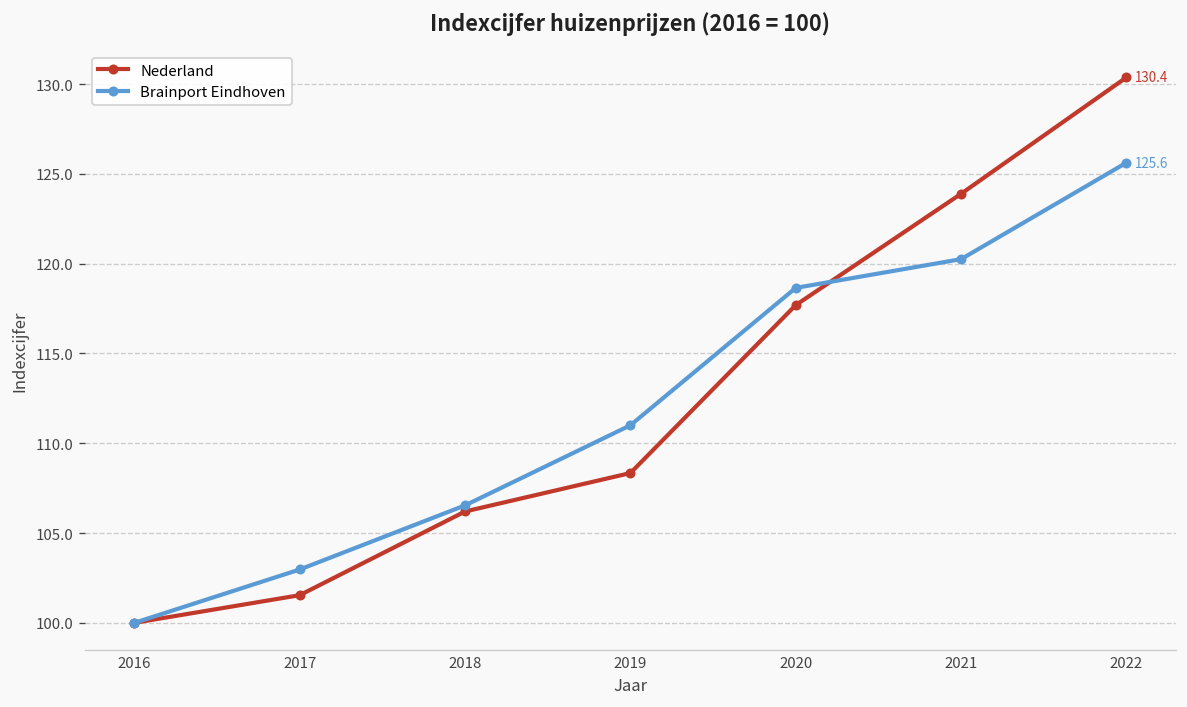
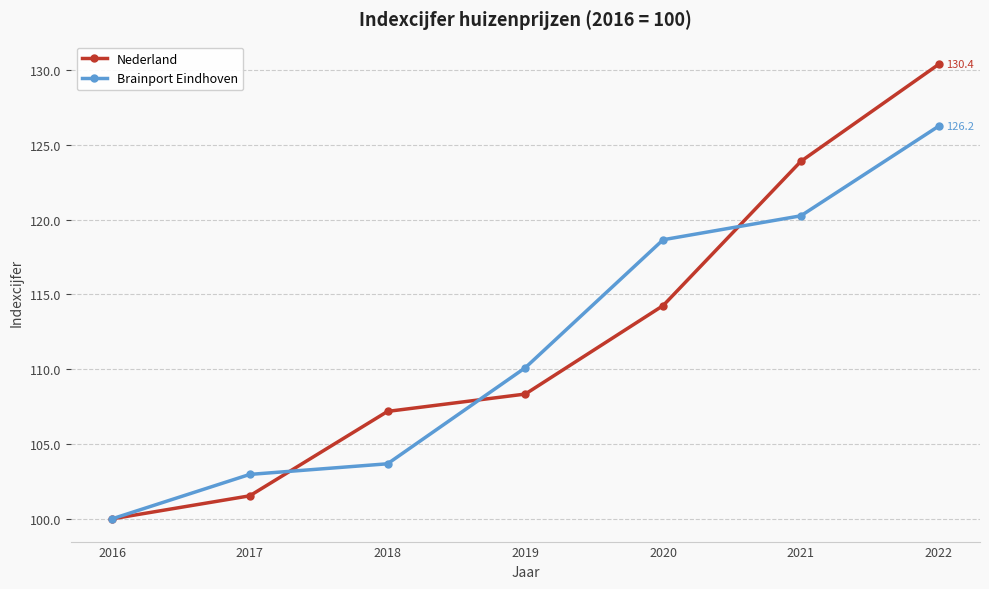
  {
    "Nederland": {
      "2017": 101.5,
-     "2018": 106.2,
+     "2018": 107.2,
      "2019": 108.3,
-     "2020": 117.7,
+     "2020": 114.3,
      "2021": 123.9
    },
    "Brainport Eindhoven": {
-     "2018": 106.5,
-     "2019": 111.0,
-     "2022": 125.6
+     "2018": 103.7,
+     "2019": 110.1,
+     "2022": 126.2
    }
  }
